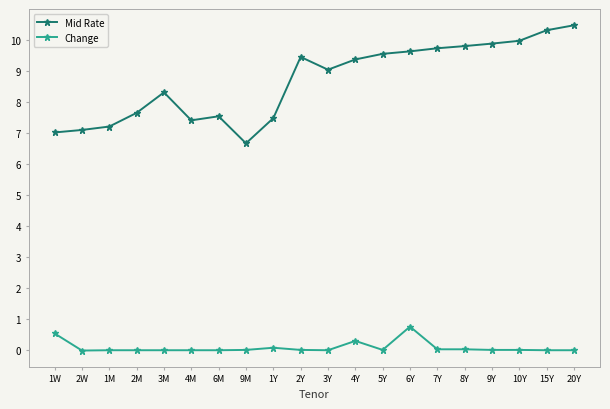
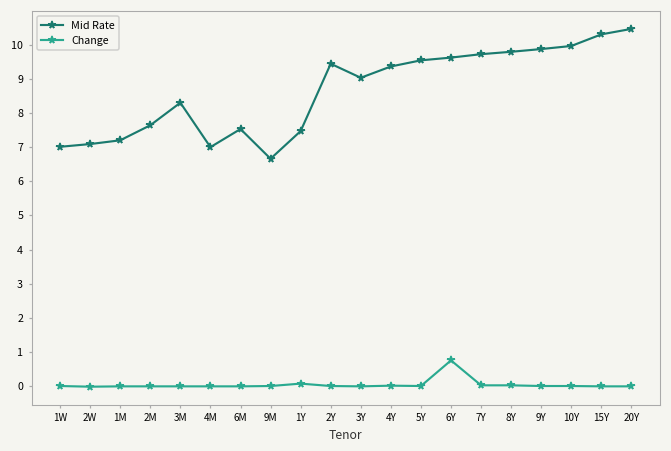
  {
    "Mid Rate": {
      "1W": 7.0,
      "2W": 7.1,
      "1M": 7.2,
      "2M": 7.6,
      "3M": 8.3,
-     "4M": 7.4,
+     "4M": 7.0,
      "6M": 7.5,
      "9M": 6.7,
      "1Y": 7.5,
      "2Y": 9.4,
      "3Y": 9.0,
      "4Y": 9.4,
      "5Y": 9.5,
      "6Y": 9.6,
      "7Y": 9.7,
      "8Y": 9.8,
      "9Y": 9.9,
      "10Y": 10.0,
      "15Y": 10.3,
      "20Y": 10.5
    },
    "Change": {
-     "1W": 0.5,
+     "1W": 0.0,
      "2W": 0.0,
      "1M": 0.0,
      "2M": 0.0,
      "3M": 0.0,
      "4M": 0.0,
      "6M": 0.0,
      "9M": 0.0,
      "1Y": 0.1,
      "2Y": 0.0,
      "3Y": 0.0,
-     "4Y": 0.3,
+     "4Y": 0.0,
      "5Y": 0.0,
      "6Y": 0.8,
      "7Y": 0.0,
      "8Y": 0.0,
      "9Y": 0.0,
      "10Y": 0.0,
      "15Y": 0.0,
      "20Y": 0.0
    }
  }
